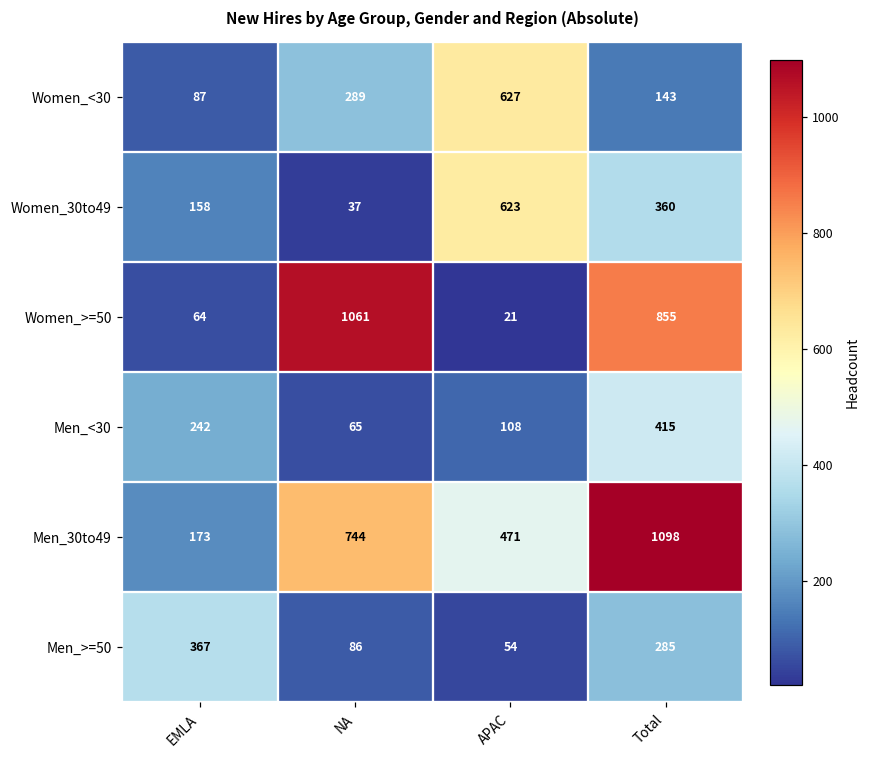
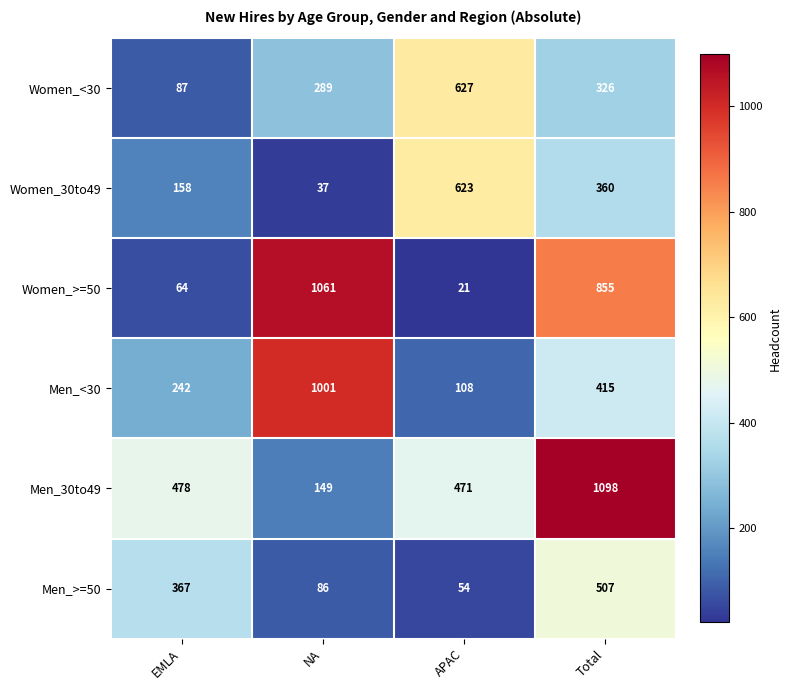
  {
    "Women_<30": {
      "EMLA": 87,
      "NA": 289,
      "APAC": 627,
-     "Total": 143
+     "Total": 326
    },
    "Women_30to49": {
      "EMLA": 158,
      "NA": 37,
      "APAC": 623,
      "Total": 360
    },
    "Women_>=50": {
      "EMLA": 64,
      "NA": 1061,
      "APAC": 21,
      "Total": 855
    },
    "Men_<30": {
      "EMLA": 242,
-     "NA": 65,
+     "NA": 1001,
      "APAC": 108,
      "Total": 415
    },
    "Men_30to49": {
-     "EMLA": 173,
-     "NA": 744,
+     "EMLA": 478,
+     "NA": 149,
      "APAC": 471,
      "Total": 1098
    },
    "Men_>=50": {
      "EMLA": 367,
      "NA": 86,
      "APAC": 54,
-     "Total": 285
+     "Total": 507
    }
  }
